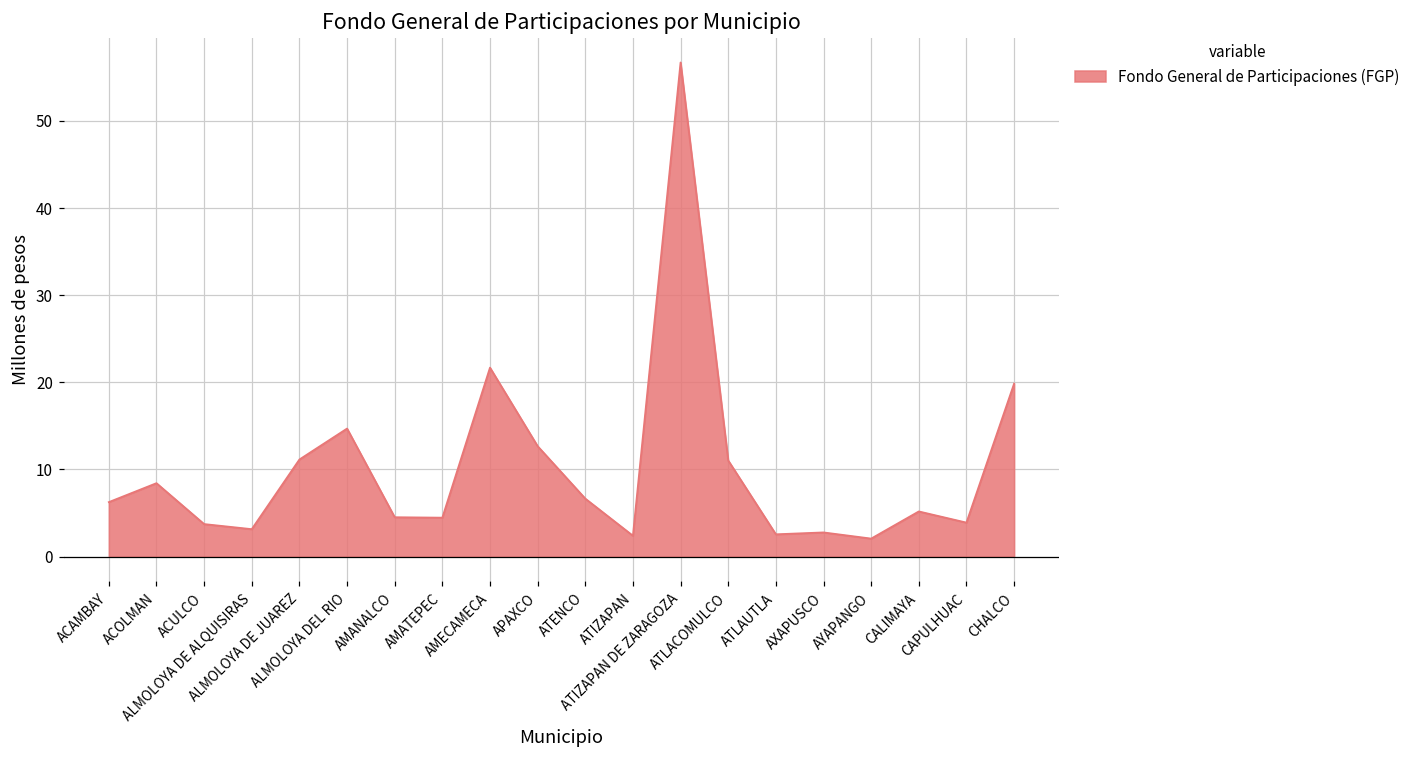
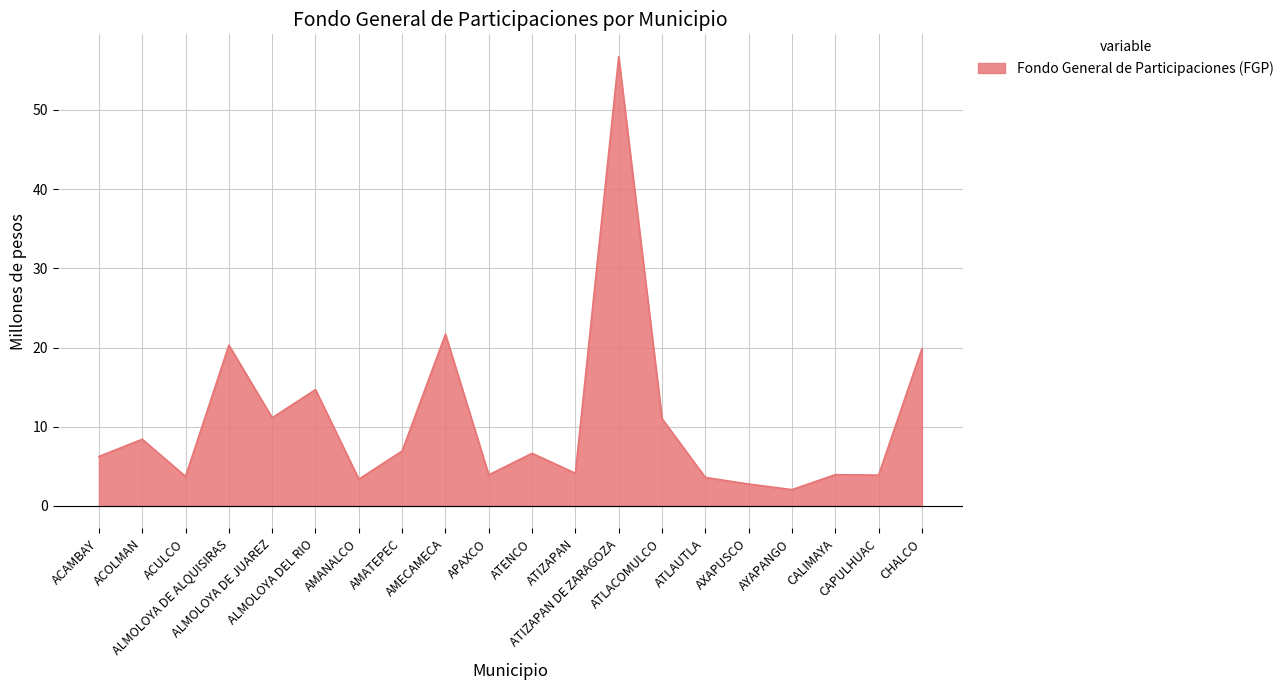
  {
    "ACAMBAY": 6,
    "ACOLMAN": 8,
    "ACULCO": 4,
-   "ALMOLOYA DE ALQUISIRAS": 3,
+   "ALMOLOYA DE ALQUISIRAS": 20,
    "ALMOLOYA DE JUAREZ": 11,
    "ALMOLOYA DEL RIO": 15,
-   "AMANALCO": 5,
-   "AMATEPEC": 4,
+   "AMANALCO": 3,
+   "AMATEPEC": 7,
    "AMECAMECA": 22,
-   "APAXCO": 13,
+   "APAXCO": 4,
    "ATENCO": 7,
-   "ATIZAPAN": 2,
+   "ATIZAPAN": 4,
    "ATIZAPAN DE ZARAGOZA": 57,
    "ATLACOMULCO": 11,
-   "ATLAUTLA": 3,
+   "ATLAUTLA": 4,
    "AXAPUSCO": 3,
    "AYAPANGO": 2,
-   "CALIMAYA": 5,
+   "CALIMAYA": 4,
    "CAPULHUAC": 4,
    "CHALCO": 20
  }
